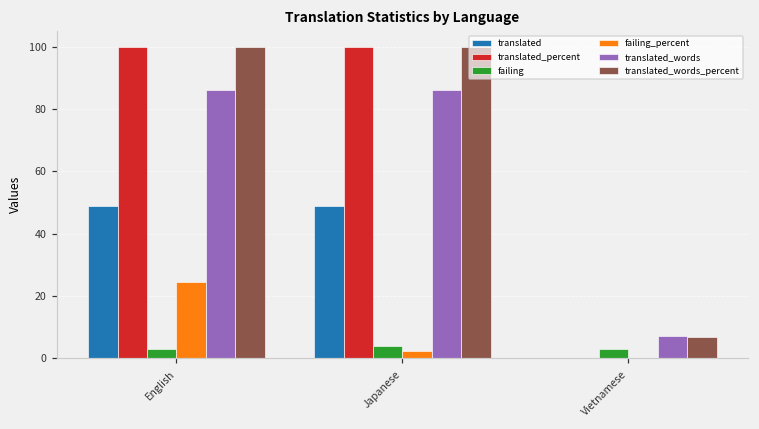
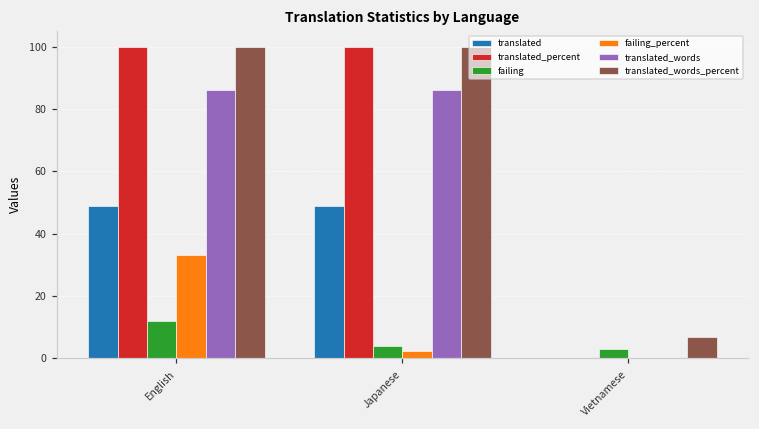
  {
    "translated": {
      "English": 49,
      "Japanese": 49,
      "Vietnamese": 0
    },
    "translated_percent": {
      "English": 100,
      "Japanese": 100,
      "Vietnamese": 0
    },
    "failing": {
-     "English": 3,
+     "English": 12,
      "Japanese": 4,
      "Vietnamese": 3
    },
    "failing_percent": {
-     "English": 24,
+     "English": 33,
      "Japanese": 2,
      "Vietnamese": 0
    },
    "translated_words": {
      "English": 86,
      "Japanese": 86,
-     "Vietnamese": 7
+     "Vietnamese": 0
    },
    "translated_words_percent": {
      "English": 100,
      "Vietnamese": 7
    }
  }
